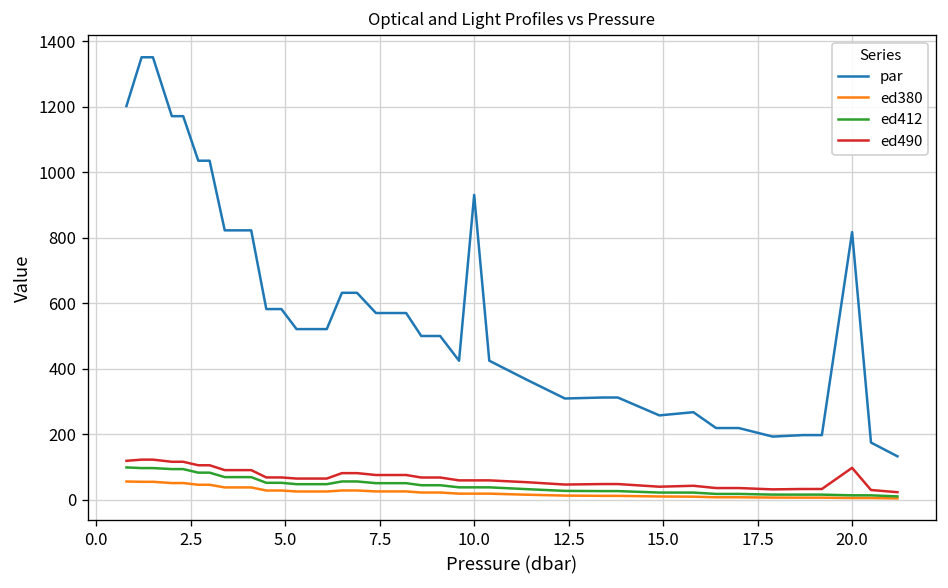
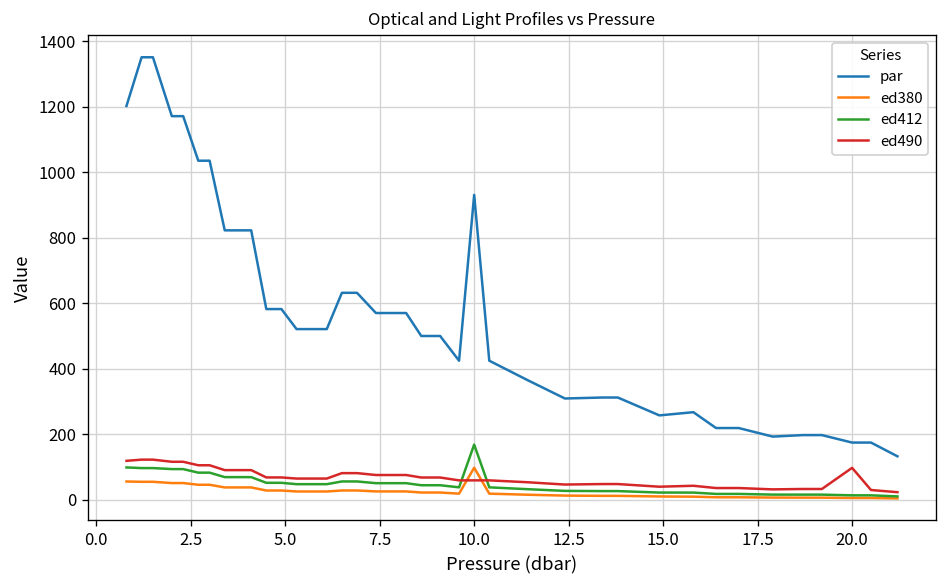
  {
    "par": {
      "10.0": 930,
-     "20.0": 820
+     "20.0": 170
    },
    "ed380": {
-     "10.0": 20
+     "10.0": 100
    },
    "ed412": {
-     "10.0": 40
+     "10.0": 170
    },
    "ed490": {
      "10.0": 60,
      "20.0": 100
    }
  }
